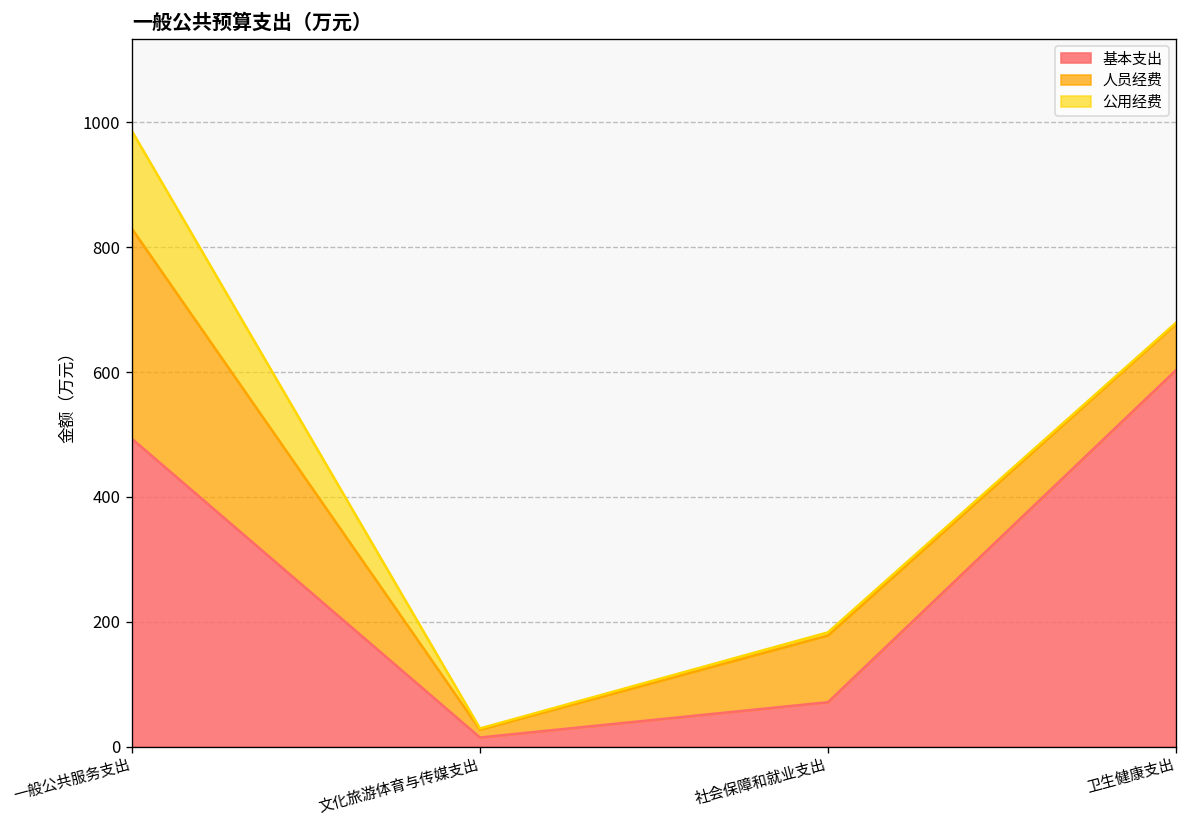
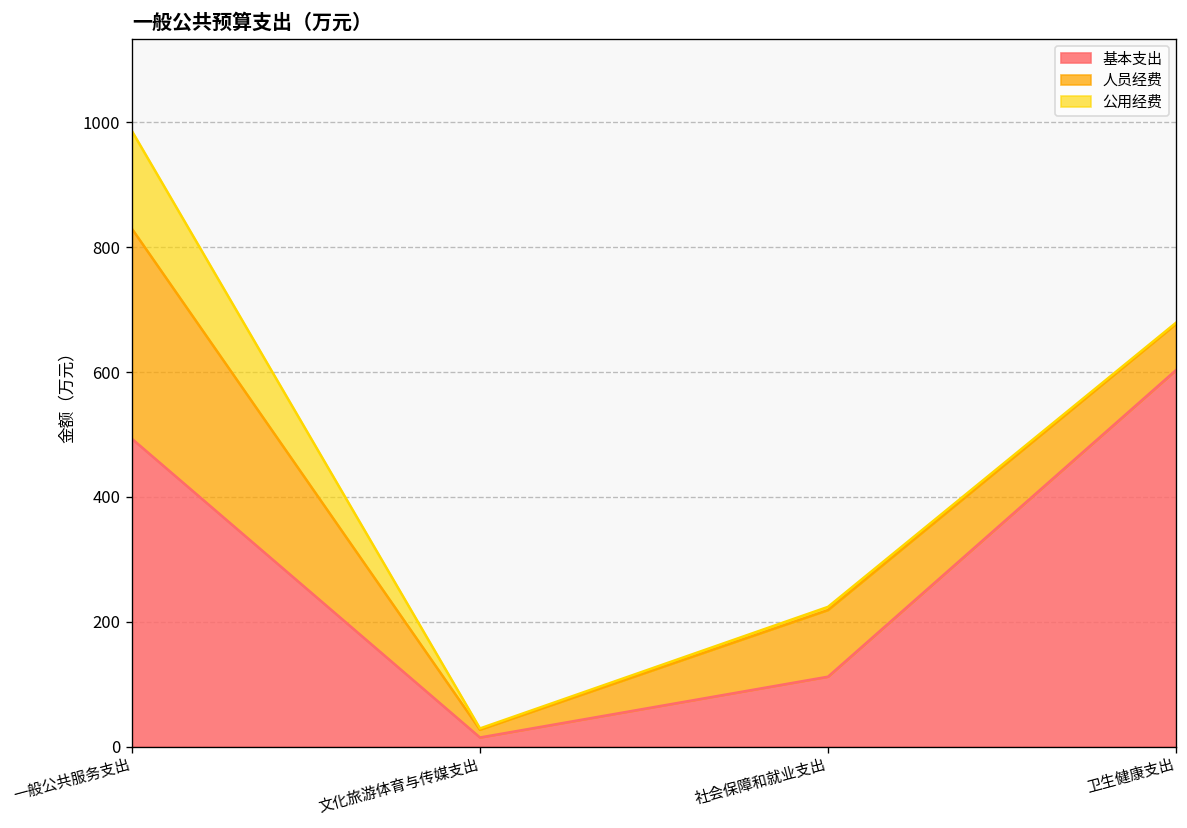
  {
    "基本支出": {
      "一般公共服务支出": 490,
      "文化旅游体育与传媒支出": 10,
-     "社会保障和就业支出": 70,
+     "社会保障和就业支出": 110,
      "卫生健康支出": 600
    }
  }
